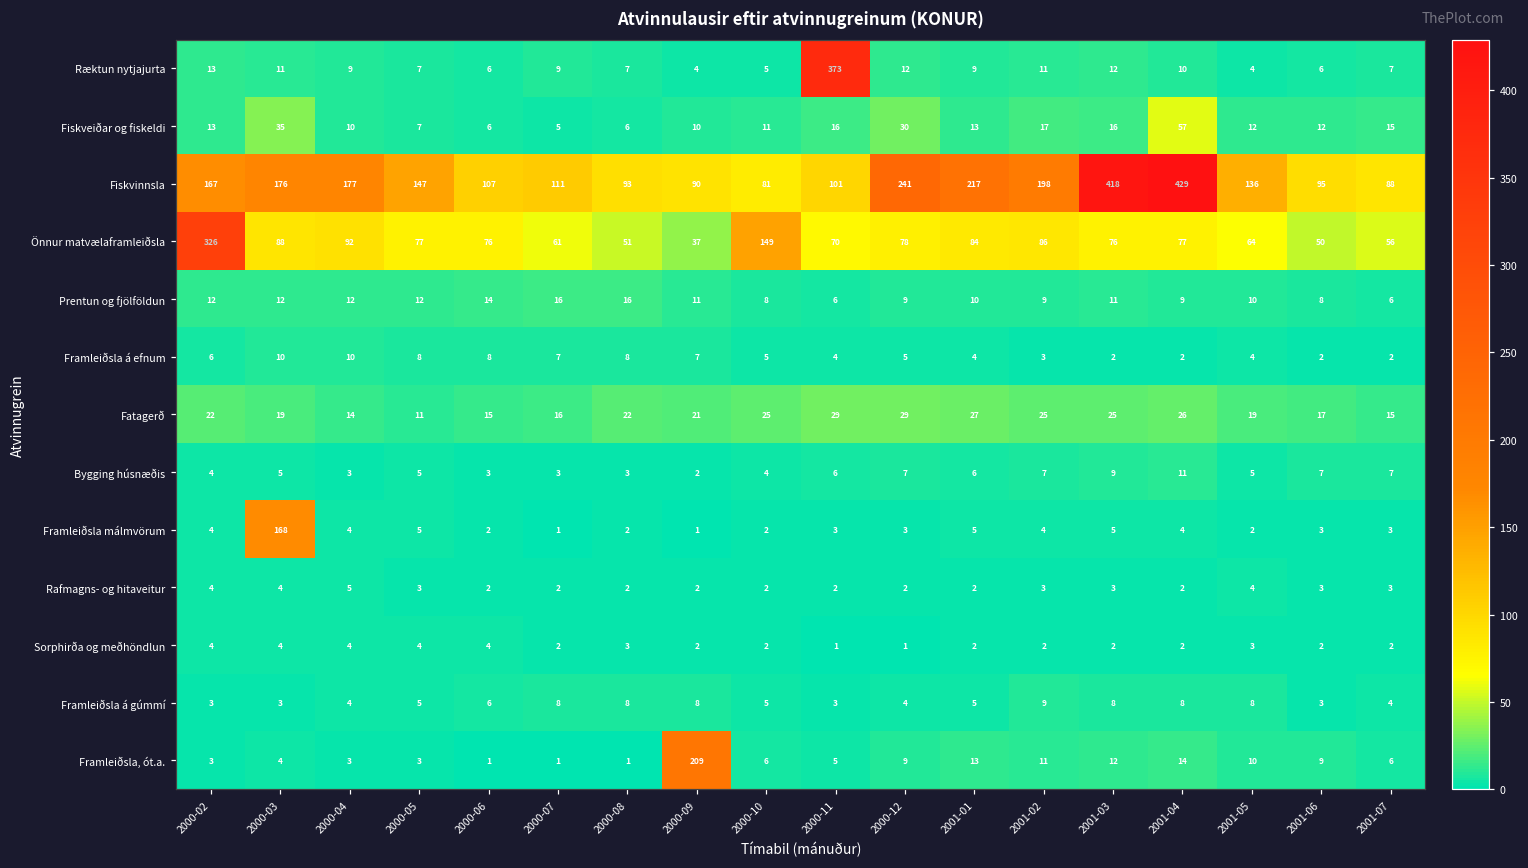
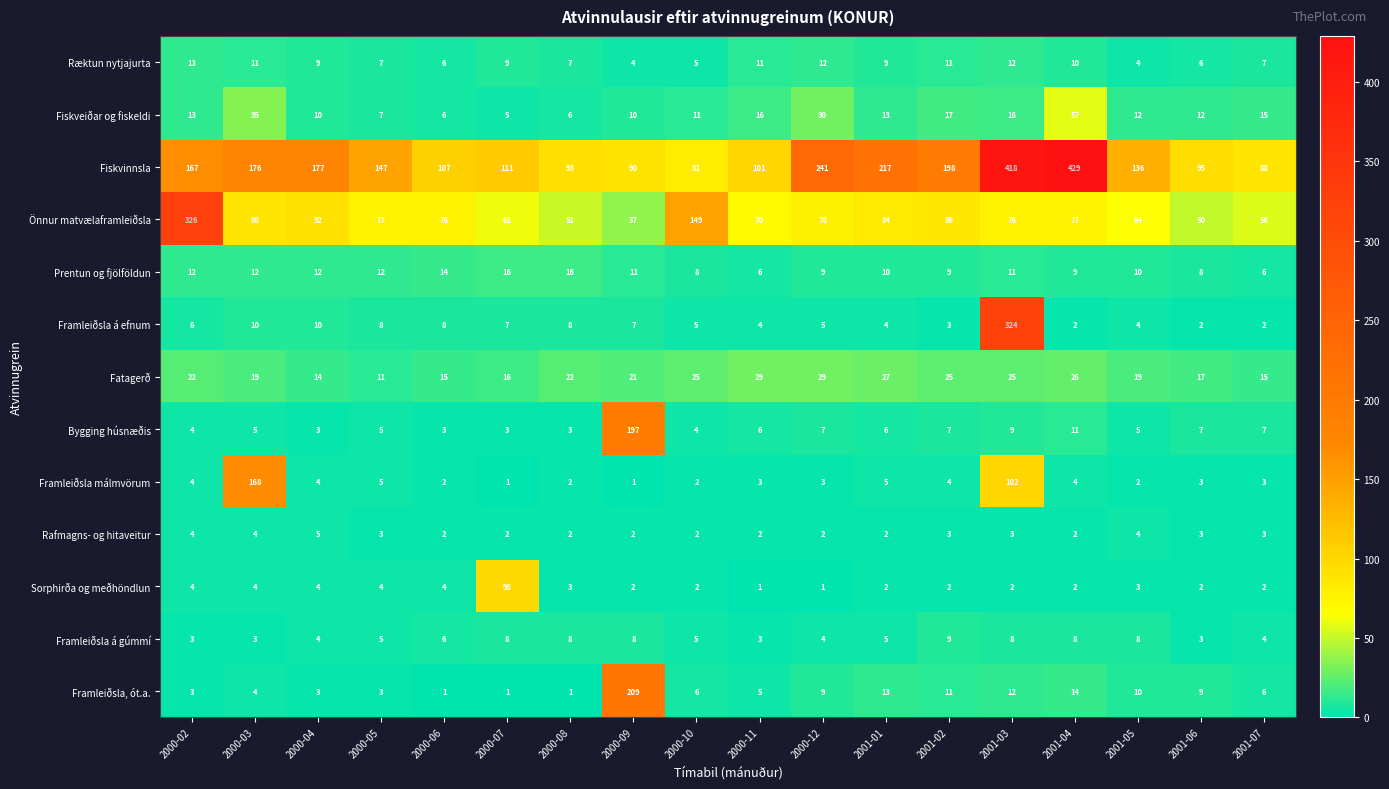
  {
    "Ræktun nytjajurta": {
      "2000-02": 13,
      "2000-03": 11,
      "2000-04": 9,
      "2000-05": 7,
      "2000-06": 6,
      "2000-07": 9,
      "2000-08": 7,
      "2000-09": 4,
      "2000-10": 5,
-     "2000-11": 373,
+     "2000-11": 11,
      "2000-12": 12,
      "2001-01": 9,
      "2001-02": 11,
      "2001-03": 12,
      "2001-04": 10,
      "2001-05": 4,
      "2001-06": 6,
      "2001-07": 7
    },
    "Framleiðsla á efnum": {
      "2000-02": 6,
      "2000-03": 10,
      "2000-04": 10,
      "2000-05": 8,
      "2000-06": 8,
      "2000-07": 7,
      "2000-08": 8,
      "2000-09": 7,
      "2000-10": 5,
      "2000-11": 4,
      "2000-12": 5,
      "2001-01": 4,
      "2001-02": 3,
-     "2001-03": 2,
+     "2001-03": 324,
      "2001-04": 2,
      "2001-05": 4,
      "2001-06": 2,
      "2001-07": 2
    },
    "Bygging húsnæðis": {
      "2000-02": 4,
      "2000-03": 5,
      "2000-04": 3,
      "2000-05": 5,
      "2000-06": 3,
      "2000-07": 3,
      "2000-08": 3,
-     "2000-09": 2,
+     "2000-09": 197,
      "2000-10": 4,
      "2000-11": 6,
      "2000-12": 7,
      "2001-01": 6,
      "2001-02": 7,
      "2001-03": 9,
      "2001-04": 11,
      "2001-05": 5,
      "2001-06": 7,
      "2001-07": 7
    },
    "Framleiðsla málmvörum": {
      "2000-02": 4,
      "2000-03": 168,
      "2000-04": 4,
      "2000-05": 5,
      "2000-06": 2,
      "2000-07": 1,
      "2000-08": 2,
      "2000-09": 1,
      "2000-10": 2,
      "2000-11": 3,
      "2000-12": 3,
      "2001-01": 5,
      "2001-02": 4,
-     "2001-03": 5,
+     "2001-03": 102,
      "2001-04": 4,
      "2001-05": 2,
      "2001-06": 3,
      "2001-07": 3
    },
    "Sorphirða og meðhöndlun": {
      "2000-02": 4,
      "2000-03": 4,
      "2000-04": 4,
      "2000-05": 4,
      "2000-06": 4,
-     "2000-07": 2,
+     "2000-07": 98,
      "2000-08": 3,
      "2000-09": 2,
      "2000-10": 2,
      "2000-11": 1,
      "2000-12": 1,
      "2001-01": 2,
      "2001-02": 2,
      "2001-03": 2,
      "2001-04": 2,
      "2001-05": 3,
      "2001-06": 2,
      "2001-07": 2
    }
  }
